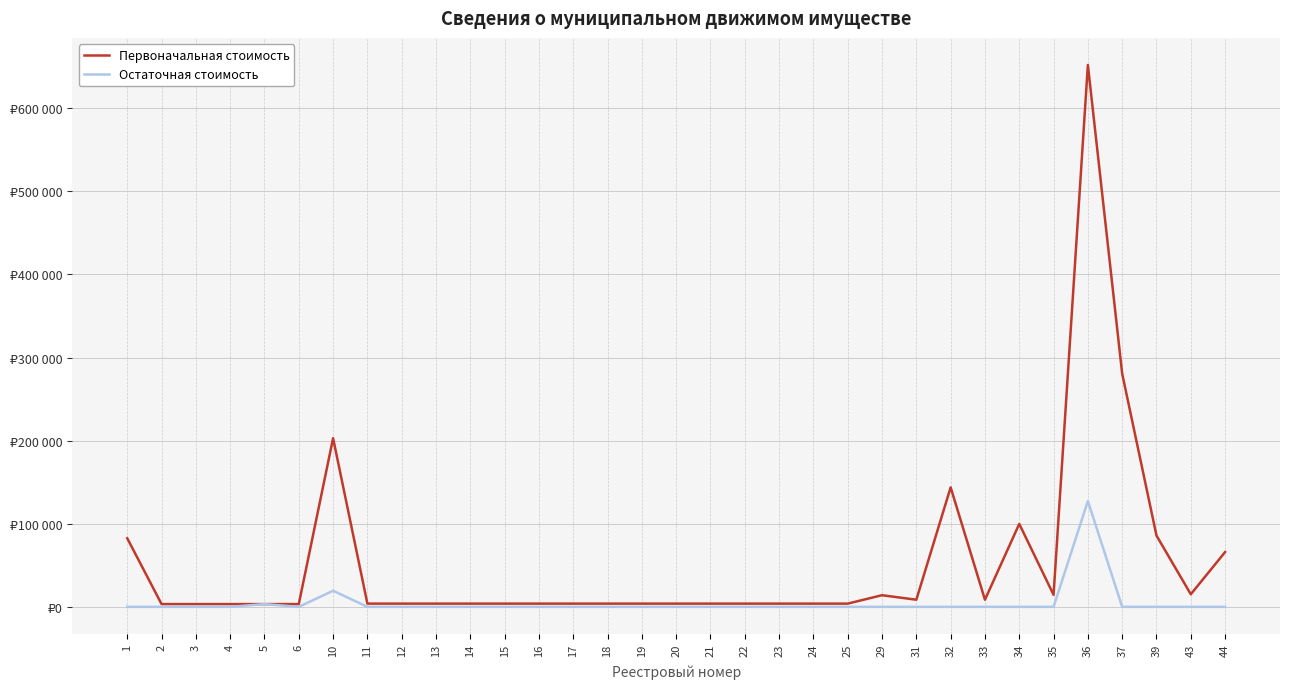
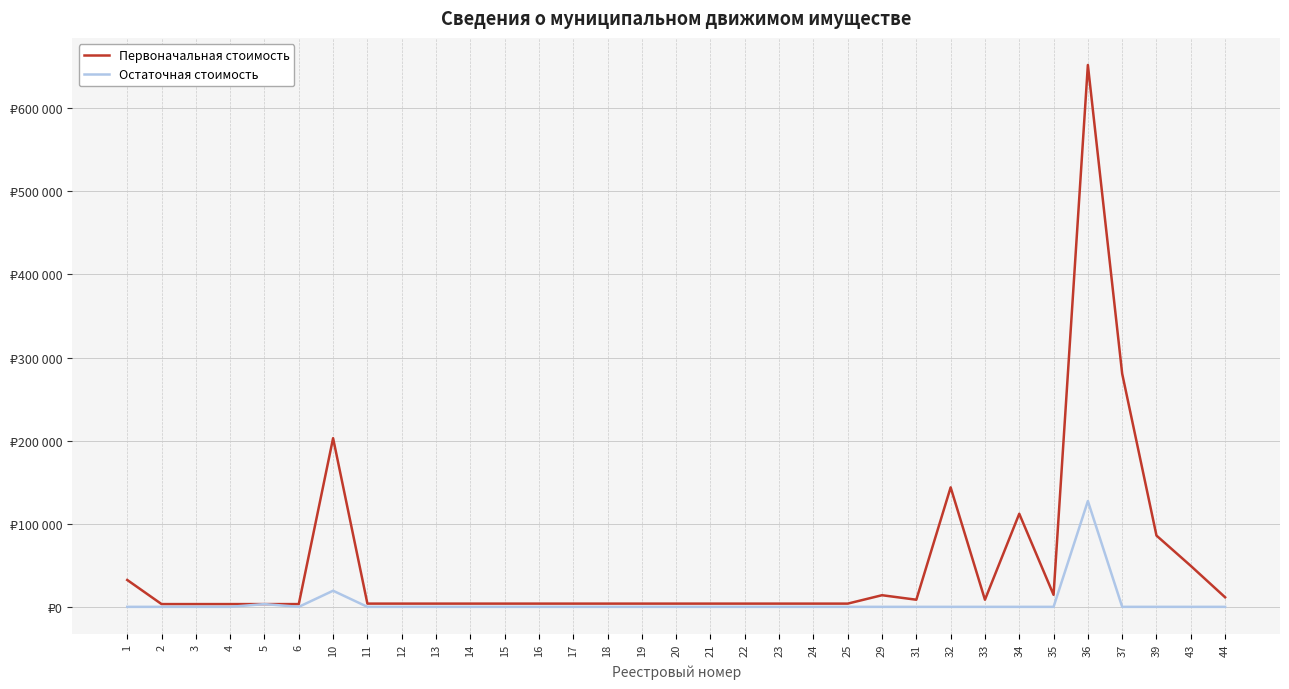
  {
    "Первоначальная стоимость": {
-     "1": "₽80000",
+     "1": "₽30000",
      "2": "₽0",
      "3": "₽0",
      "4": "₽0",
      "6": "₽0",
      "10": "₽200000",
      "11": "₽0",
      "12": "₽0",
      "13": "₽0",
      "14": "₽0",
      "15": "₽0",
      "16": "₽0",
      "17": "₽0",
      "18": "₽0",
      "19": "₽0",
      "20": "₽0",
      "21": "₽0",
      "22": "₽0",
      "23": "₽0",
      "24": "₽0",
      "25": "₽0",
      "29": "₽10000",
      "31": "₽10000",
      "32": "₽140000",
      "33": "₽10000",
-     "34": "₽100000",
+     "34": "₽110000",
      "35": "₽10000",
      "36": "₽650000",
      "37": "₽280000",
      "39": "₽90000",
-     "43": "₽20000",
-     "44": "₽70000"
+     "43": "₽50000",
+     "44": "₽10000"
    },
    "Остаточная стоимость": {
      "1": "₽0",
      "2": "₽0",
      "3": "₽0",
      "4": "₽0",
      "6": "₽0",
      "10": "₽20000",
      "11": "₽0",
      "12": "₽0",
      "13": "₽0",
      "14": "₽0",
      "15": "₽0",
      "16": "₽0",
      "17": "₽0",
      "18": "₽0",
      "19": "₽0",
      "20": "₽0",
      "21": "₽0",
      "22": "₽0",
      "23": "₽0",
      "24": "₽0",
      "25": "₽0",
      "29": "₽0",
      "31": "₽0",
      "32": "₽0",
      "33": "₽0",
      "34": "₽0",
      "35": "₽0",
      "36": "₽130000",
      "37": "₽0",
      "39": "₽0",
      "43": "₽0",
      "44": "₽0"
    }
  }
